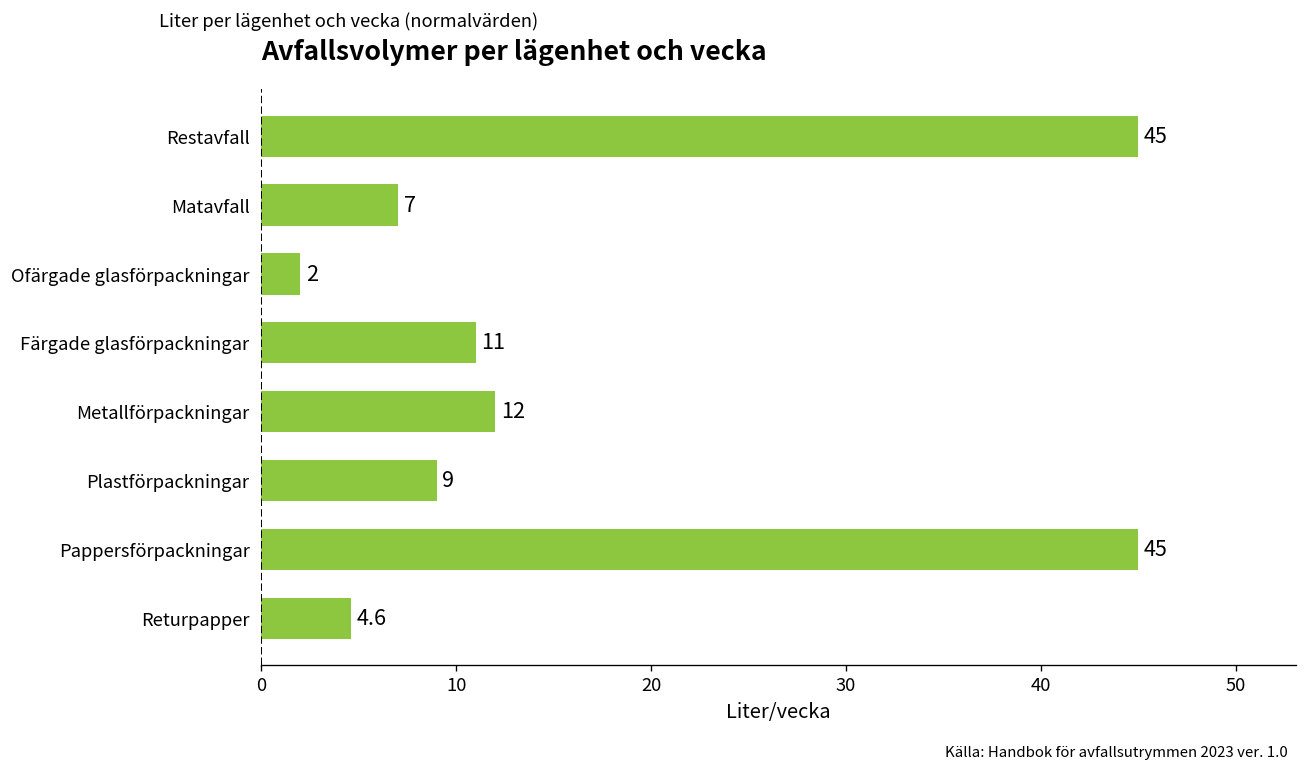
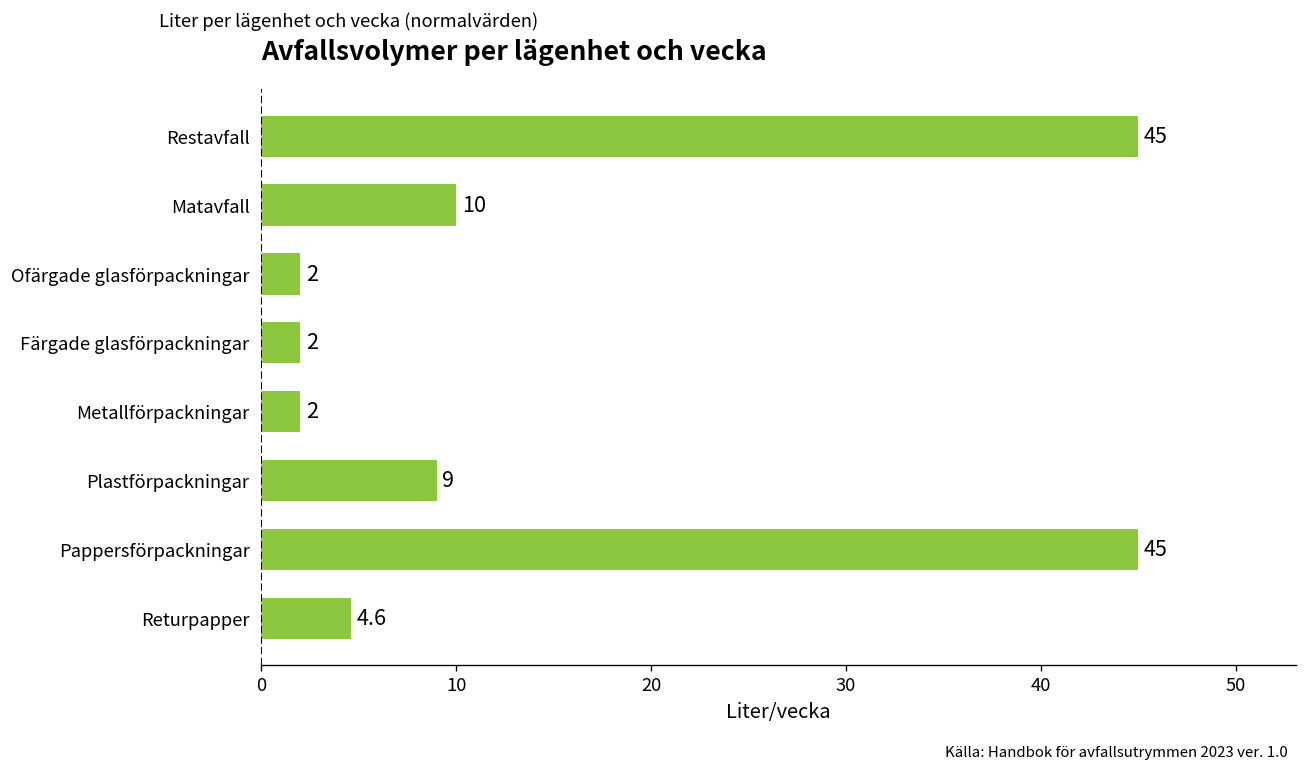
  {
    "Restavfall": 45,
-   "Matavfall": 7,
+   "Matavfall": 10,
    "Ofärgade glasförpackningar": 2,
-   "Färgade glasförpackningar": 11,
-   "Metallförpackningar": 12,
+   "Färgade glasförpackningar": 2,
+   "Metallförpackningar": 2,
    "Plastförpackningar": 9,
    "Pappersförpackningar": 45,
    "Returpapper": 4.6
  }
